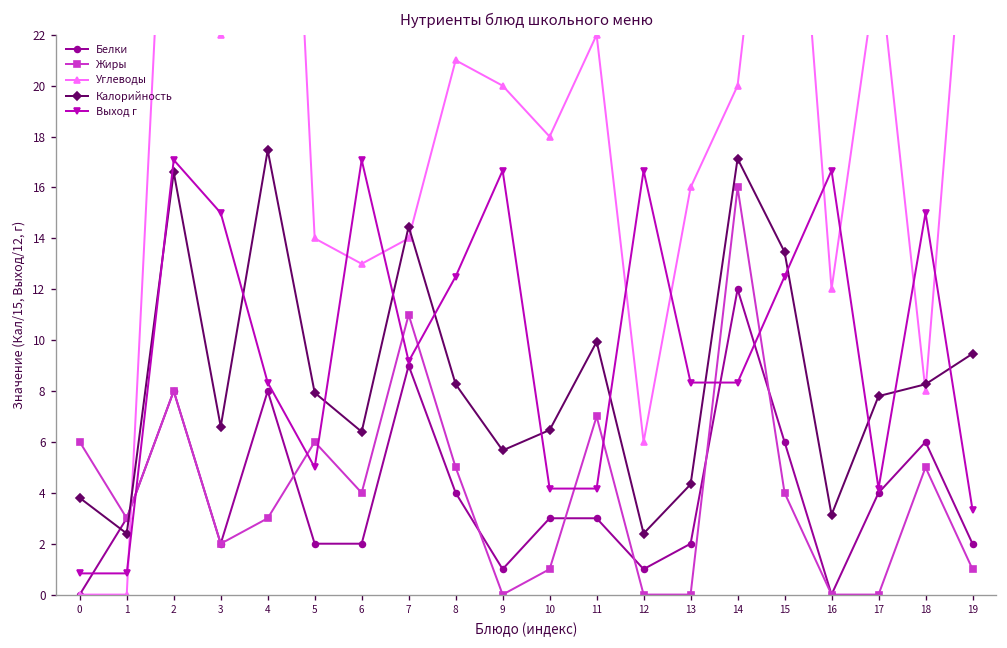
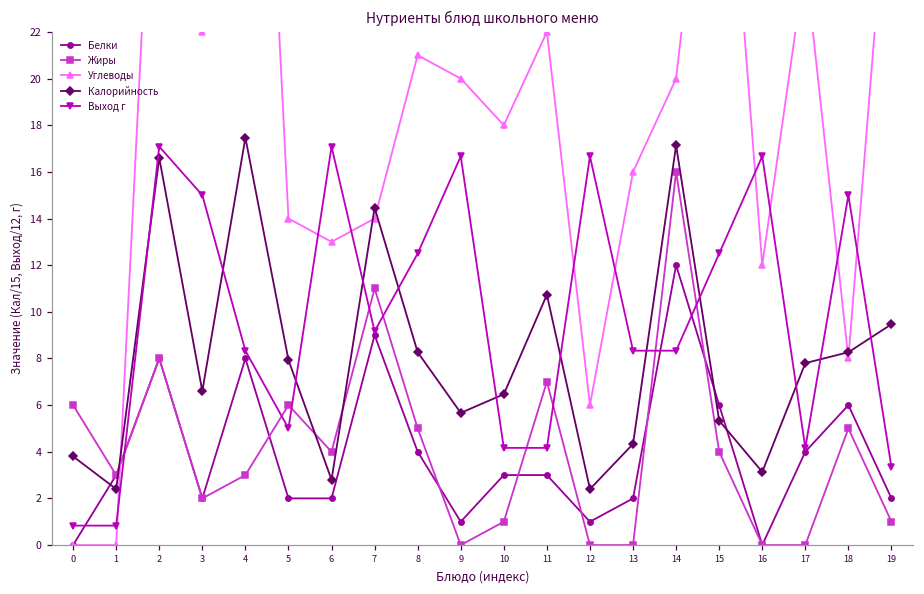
  {
    "Углеводы": {
      "1": 0.0,
      "3": 22.0,
      "5": 14.0,
      "6": 13.0,
      "7": 14.0,
      "8": 21.0,
      "9": 20.0,
      "10": 18.0,
      "11": 22.0,
      "12": 6.0,
      "13": 16.0,
      "14": 20.0,
      "16": 12.0,
      "18": 8.0
    },
    "Калорийность": {
      "0": 3.8,
      "1": 2.4,
      "2": 16.6,
      "3": 6.6,
      "4": 17.5,
      "5": 7.9,
-     "6": 6.4,
+     "6": 2.8,
      "7": 14.5,
      "8": 8.3,
      "9": 5.7,
      "10": 6.5,
-     "11": 9.9,
+     "11": 10.7,
      "12": 2.4,
      "13": 4.3,
      "14": 17.1,
-     "15": 13.5,
+     "15": 5.3,
      "16": 3.1,
      "17": 7.8,
      "18": 8.3,
      "19": 9.5
    }
  }
